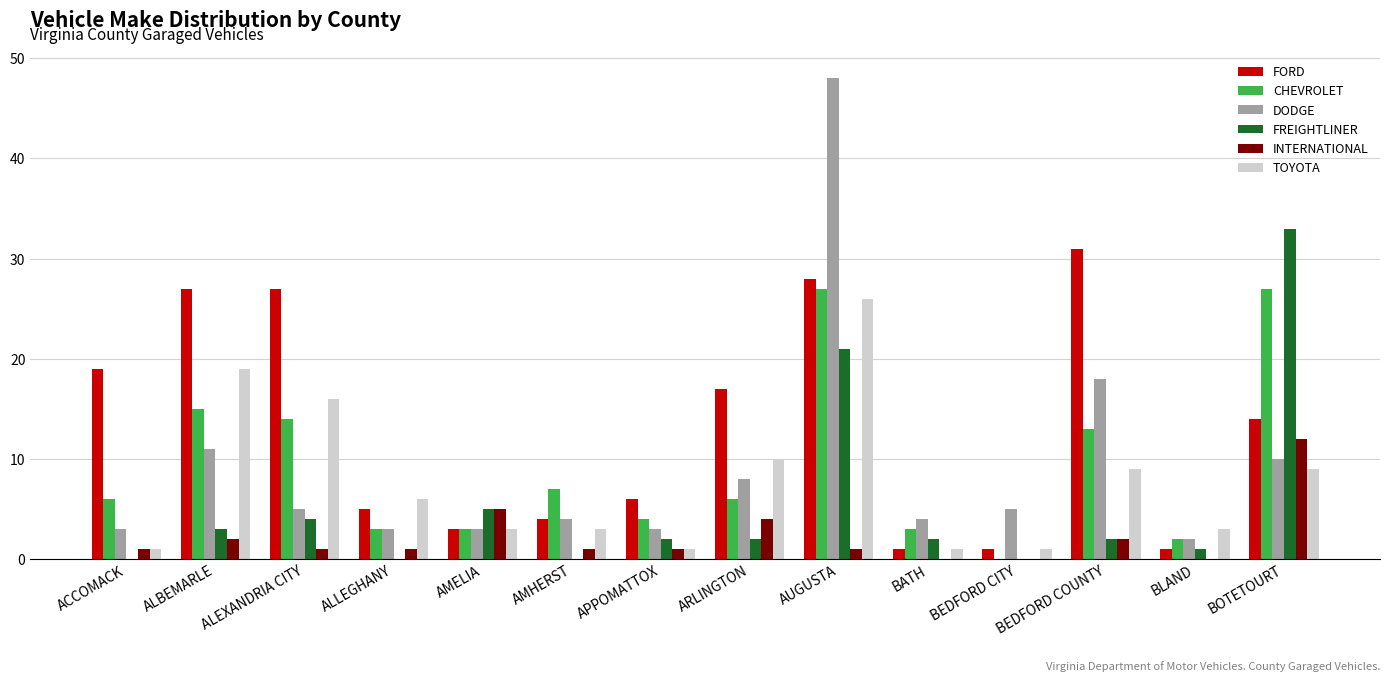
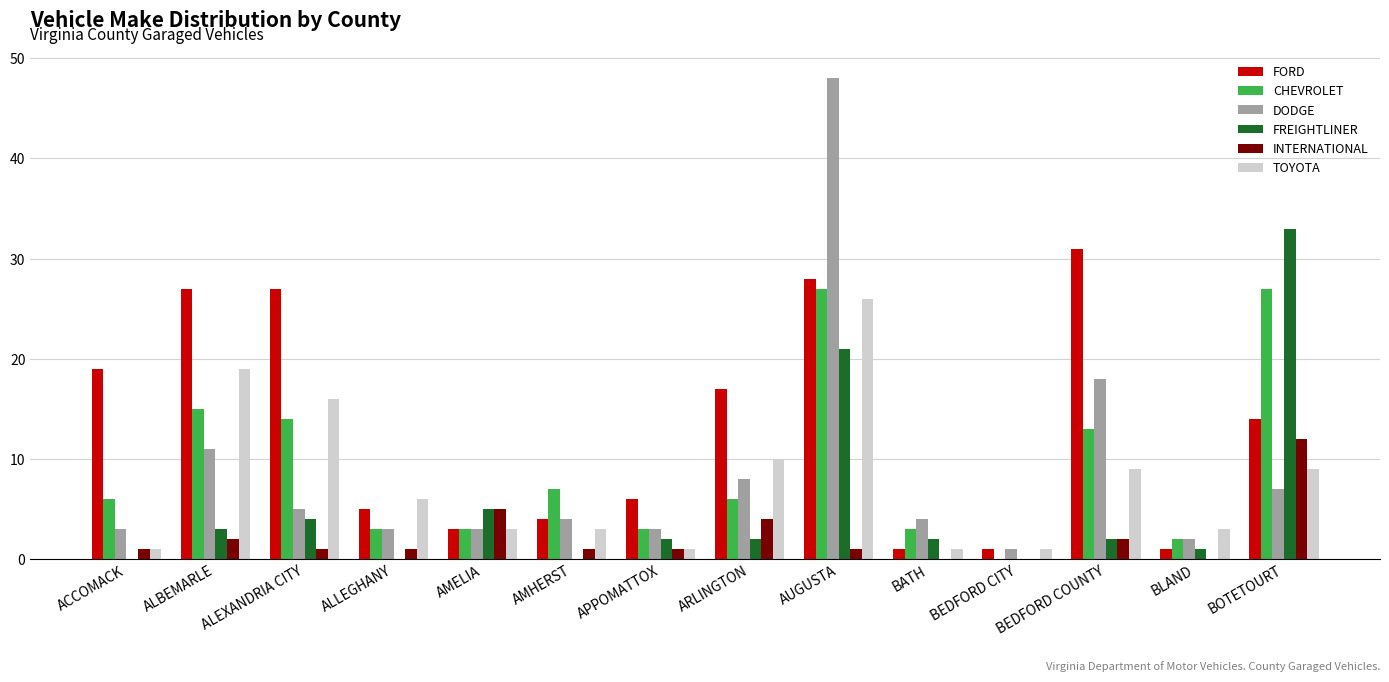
  {
    "FORD": {
      "ACCOMACK": 19,
      "ALBEMARLE": 27,
      "ALEXANDRIA CITY": 27,
      "ALLEGHANY": 5,
      "AMELIA": 3,
      "AMHERST": 4,
      "APPOMATTOX": 6,
      "ARLINGTON": 17,
      "AUGUSTA": 28,
      "BATH": 1,
      "BEDFORD CITY": 1,
      "BEDFORD COUNTY": 31,
      "BLAND": 1,
      "BOTETOURT": 14
    },
    "CHEVROLET": {
      "ACCOMACK": 6,
      "ALBEMARLE": 15,
      "ALEXANDRIA CITY": 14,
      "ALLEGHANY": 3,
      "AMELIA": 3,
      "AMHERST": 7,
-     "APPOMATTOX": 4,
+     "APPOMATTOX": 3,
      "ARLINGTON": 6,
      "AUGUSTA": 27,
      "BATH": 3,
      "BEDFORD CITY": 0,
      "BEDFORD COUNTY": 13,
      "BLAND": 2,
      "BOTETOURT": 27
    },
    "DODGE": {
      "ACCOMACK": 3,
      "ALBEMARLE": 11,
      "ALEXANDRIA CITY": 5,
      "ALLEGHANY": 3,
      "AMELIA": 3,
      "AMHERST": 4,
      "APPOMATTOX": 3,
      "ARLINGTON": 8,
      "AUGUSTA": 48,
      "BATH": 4,
-     "BEDFORD CITY": 5,
+     "BEDFORD CITY": 1,
      "BEDFORD COUNTY": 18,
      "BLAND": 2,
-     "BOTETOURT": 10
+     "BOTETOURT": 7
    },
    "FREIGHTLINER": {
      "ACCOMACK": 0,
      "ALBEMARLE": 3,
      "ALEXANDRIA CITY": 4,
      "ALLEGHANY": 0,
      "AMELIA": 5,
      "AMHERST": 0,
      "APPOMATTOX": 2,
      "ARLINGTON": 2,
      "AUGUSTA": 21,
      "BATH": 2,
      "BEDFORD CITY": 0,
      "BEDFORD COUNTY": 2,
      "BLAND": 1,
      "BOTETOURT": 33
    },
    "INTERNATIONAL": {
      "ACCOMACK": 1,
      "ALBEMARLE": 2,
      "ALEXANDRIA CITY": 1,
      "ALLEGHANY": 1,
      "AMELIA": 5,
      "AMHERST": 1,
      "APPOMATTOX": 1,
      "ARLINGTON": 4,
      "AUGUSTA": 1,
      "BATH": 0,
      "BEDFORD CITY": 0,
      "BEDFORD COUNTY": 2,
      "BLAND": 0,
      "BOTETOURT": 12
    },
    "TOYOTA": {
      "ACCOMACK": 1,
      "ALBEMARLE": 19,
      "ALEXANDRIA CITY": 16,
      "ALLEGHANY": 6,
      "AMELIA": 3,
      "AMHERST": 3,
      "APPOMATTOX": 1,
      "ARLINGTON": 10,
      "AUGUSTA": 26,
      "BATH": 1,
      "BEDFORD CITY": 1,
      "BEDFORD COUNTY": 9,
      "BLAND": 3,
      "BOTETOURT": 9
    }
  }
